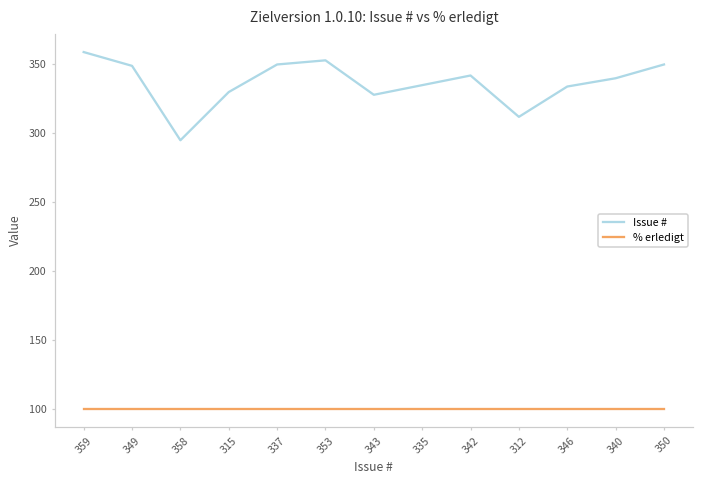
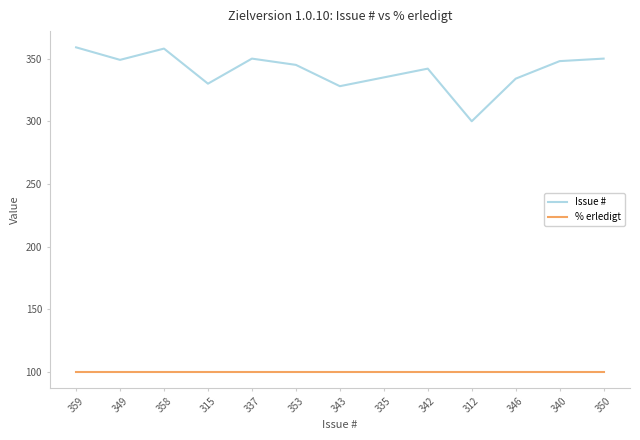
  {
    "Issue #": {
      "359": 359,
      "349": 349,
-     "358": 295,
+     "358": 358,
      "315": 330,
      "337": 350,
-     "353": 353,
+     "353": 345,
      "343": 328,
      "335": 335,
      "342": 342,
-     "312": 312,
+     "312": 300,
      "346": 334,
-     "340": 340,
+     "340": 348,
      "350": 350
    },
    "% erledigt": {
      "359": 100,
      "349": 100,
      "358": 100,
      "315": 100,
      "337": 100,
      "353": 100,
      "343": 100,
      "335": 100,
      "342": 100,
      "312": 100,
      "346": 100,
      "340": 100,
      "350": 100
    }
  }
